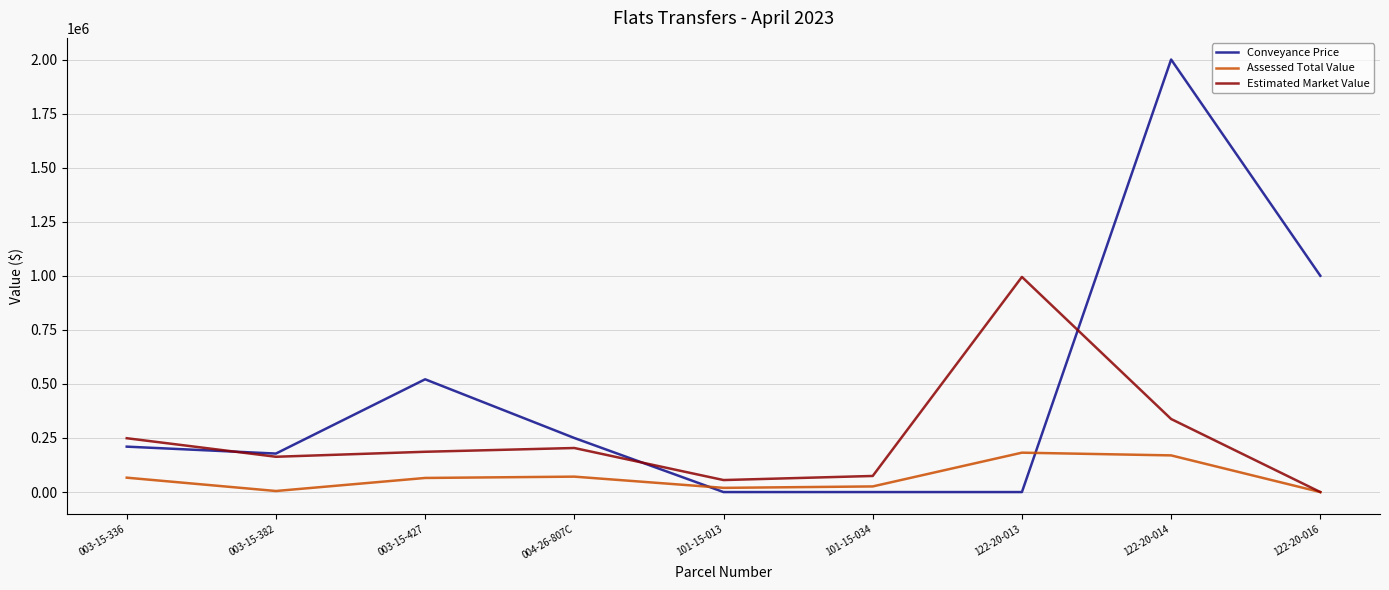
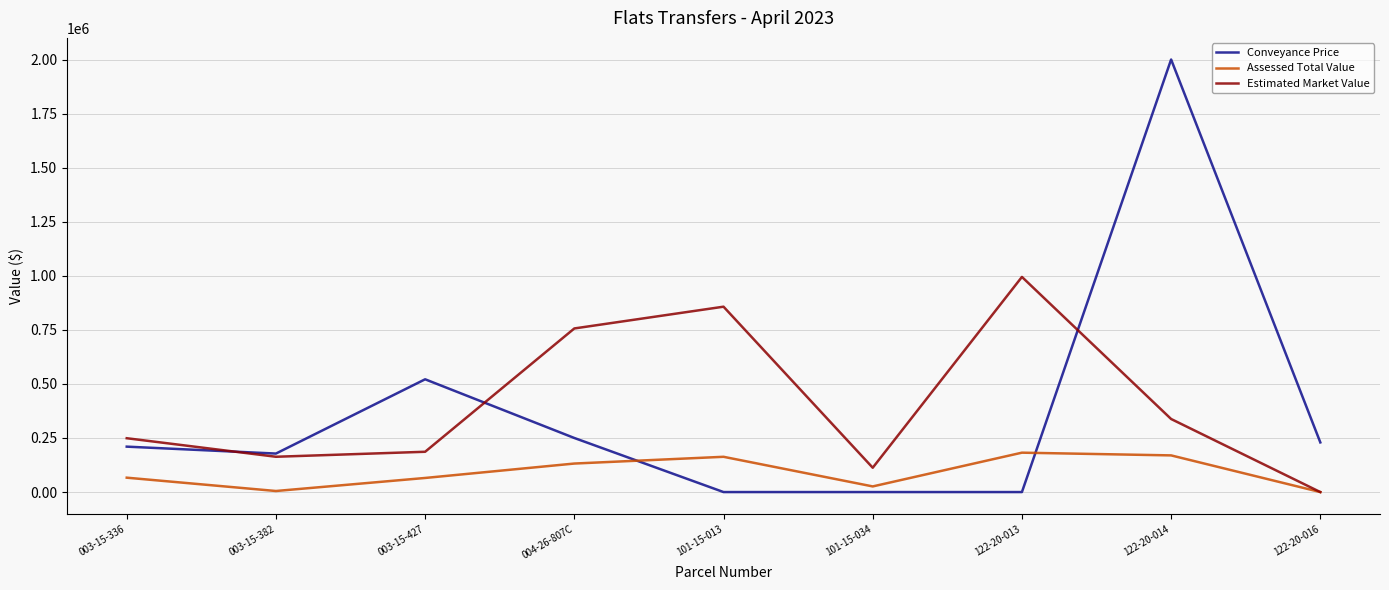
  {
    "Conveyance Price": {
      "003-15-336": 210000,
      "003-15-382": 180000,
      "003-15-427": 520000,
      "004-26-807C": 250000,
      "101-15-013": 0,
      "101-15-034": 0,
      "122-20-013": 0,
      "122-20-014": 2000000,
-     "122-20-016": 1000000
+     "122-20-016": 230000
    },
    "Assessed Total Value": {
      "003-15-336": 70000,
      "003-15-382": 0,
      "003-15-427": 70000,
-     "004-26-807C": 70000,
-     "101-15-013": 20000,
+     "004-26-807C": 130000,
+     "101-15-013": 160000,
      "101-15-034": 30000,
      "122-20-013": 180000,
      "122-20-014": 170000
    },
    "Estimated Market Value": {
      "003-15-336": 250000,
      "003-15-382": 160000,
      "003-15-427": 190000,
-     "004-26-807C": 200000,
-     "101-15-013": 60000,
-     "101-15-034": 70000,
+     "004-26-807C": 760000,
+     "101-15-013": 860000,
+     "101-15-034": 110000,
      "122-20-013": 990000,
      "122-20-014": 340000
    }
  }
